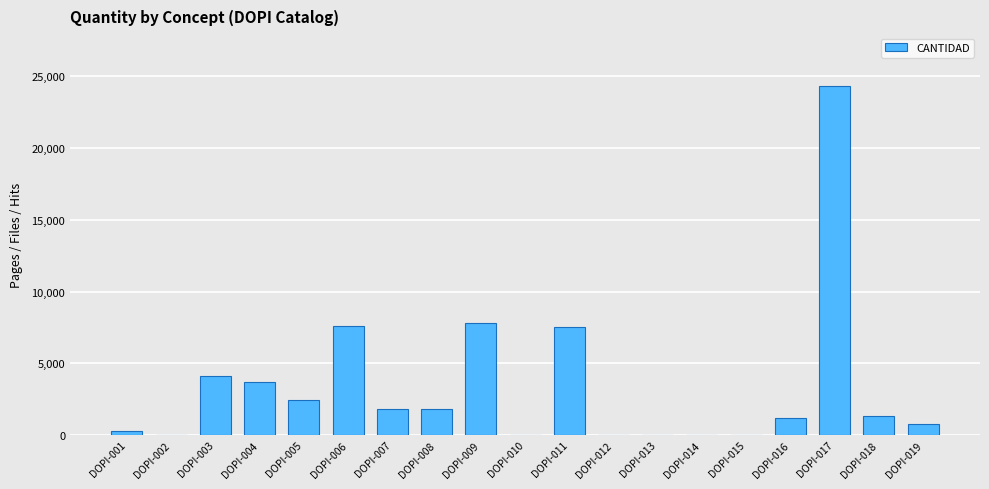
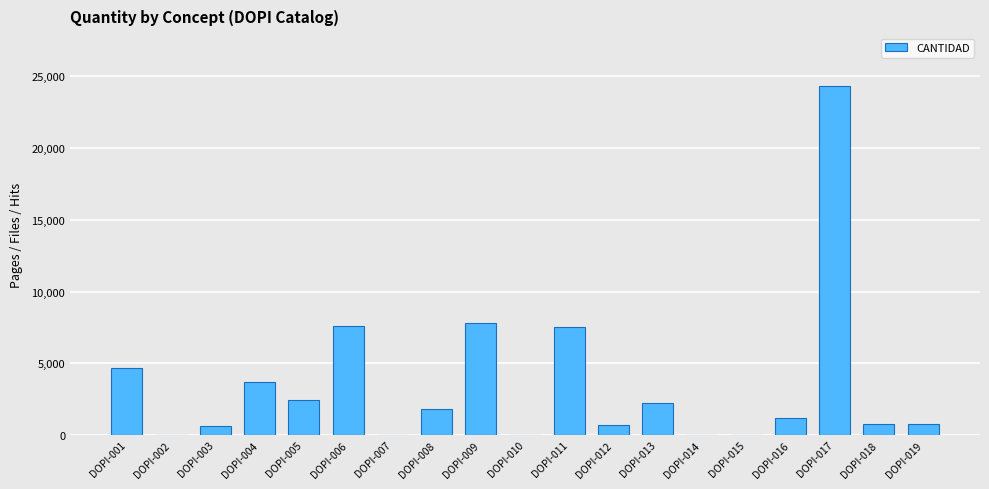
  {
-   "DOPI-001": "200",
-   "DOPI-003": "4,100",
+   "DOPI-001": "4,700",
+   "DOPI-003": "600",
    "DOPI-004": "3,700",
    "DOPI-005": "2,400",
    "DOPI-006": "7,600",
-   "DOPI-007": "1,800",
+   "DOPI-007": "0",
    "DOPI-008": "1,800",
    "DOPI-009": "7,800",
    "DOPI-011": "7,500",
-   "DOPI-012": "0",
-   "DOPI-013": "0",
+   "DOPI-012": "700",
+   "DOPI-013": "2,300",
    "DOPI-016": "1,200",
    "DOPI-017": "24,400",
-   "DOPI-018": "1,300",
+   "DOPI-018": "800",
    "DOPI-019": "800"
  }
